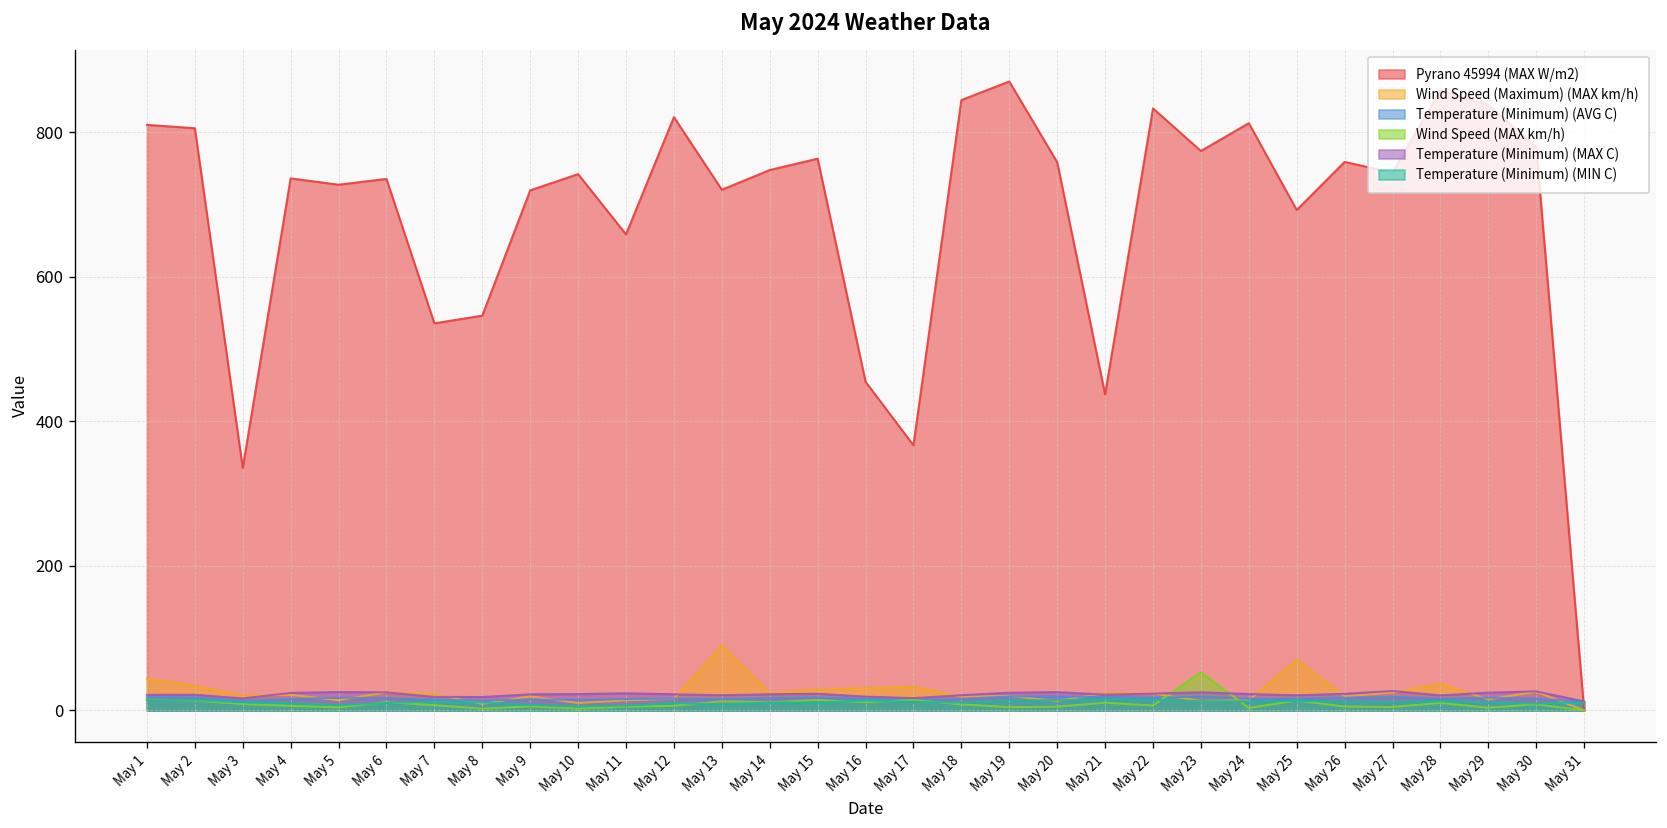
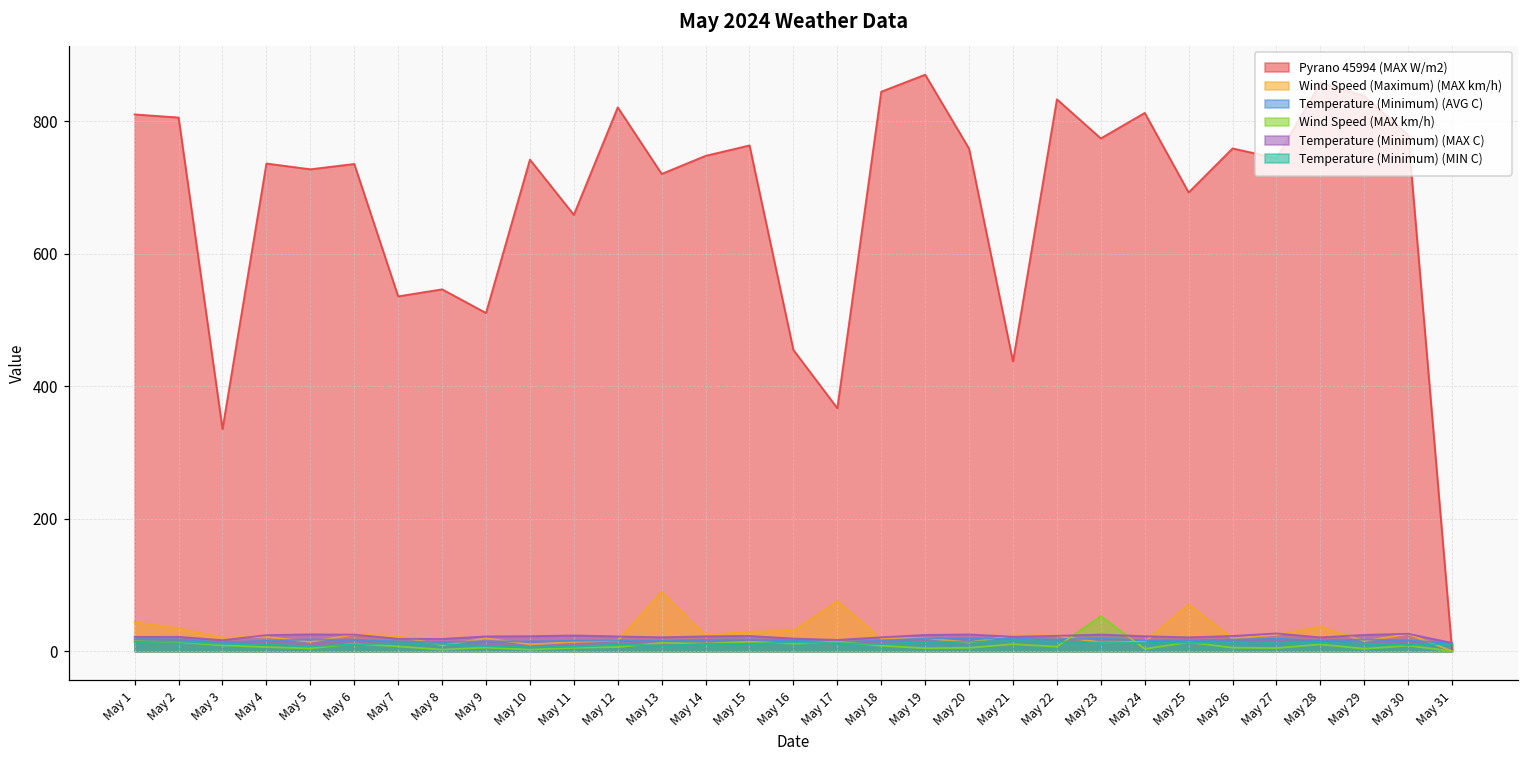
  {
    "Pyrano 45994 (MAX W/m2)": {
      "May 1": 810,
      "May 2": 810,
      "May 3": 340,
      "May 4": 740,
      "May 5": 730,
      "May 6": 740,
      "May 7": 540,
      "May 8": 550,
-     "May 9": 720,
+     "May 9": 510,
      "May 10": 740,
      "May 11": 660,
      "May 12": 820,
      "May 13": 720,
      "May 14": 750,
      "May 15": 760,
      "May 16": 450,
      "May 17": 370,
      "May 18": 840,
      "May 19": 870,
      "May 20": 760,
      "May 21": 440,
      "May 22": 830,
      "May 23": 770,
      "May 24": 810,
      "May 25": 690,
      "May 26": 760
    },
    "Wind Speed (Maximum) (MAX km/h)": {
      "May 1": 40,
      "May 2": 30,
      "May 10": 10,
      "May 13": 90,
      "May 15": 30,
      "May 16": 30,
-     "May 17": 30,
+     "May 17": 80,
      "May 25": 70,
      "May 28": 40
    },
    "Temperature (Minimum) (AVG C)": {
      "May 4": 20,
      "May 6": 20,
      "May 9": 10,
      "May 10": 10,
      "May 14": 20,
      "May 20": 20,
      "May 23": 20,
      "May 27": 20,
      "May 30": 20
    },
    "Wind Speed (MAX km/h)": {
      "May 7": 10,
      "May 8": 0,
      "May 19": 0,
      "May 20": 10,
      "May 21": 10,
      "May 22": 10,
      "May 23": 50,
      "May 24": 0,
      "May 26": 10,
      "May 27": 0,
      "May 29": 0
    },
    "Temperature (Minimum) (MAX C)": {
      "May 5": 30,
      "May 8": 20,
      "May 10": 20,
      "May 11": 20,
      "May 12": 20,
      "May 13": 20,
      "May 15": 20,
      "May 19": 20,
      "May 20": 30,
      "May 23": 30,
      "May 24": 20,
      "May 25": 20,
      "May 28": 20,
      "May 29": 20
    },
    "Temperature (Minimum) (MIN C)": {
      "May 13": 10,
      "May 19": 10,
      "May 26": 10,
      "May 27": 10
    }
  }
